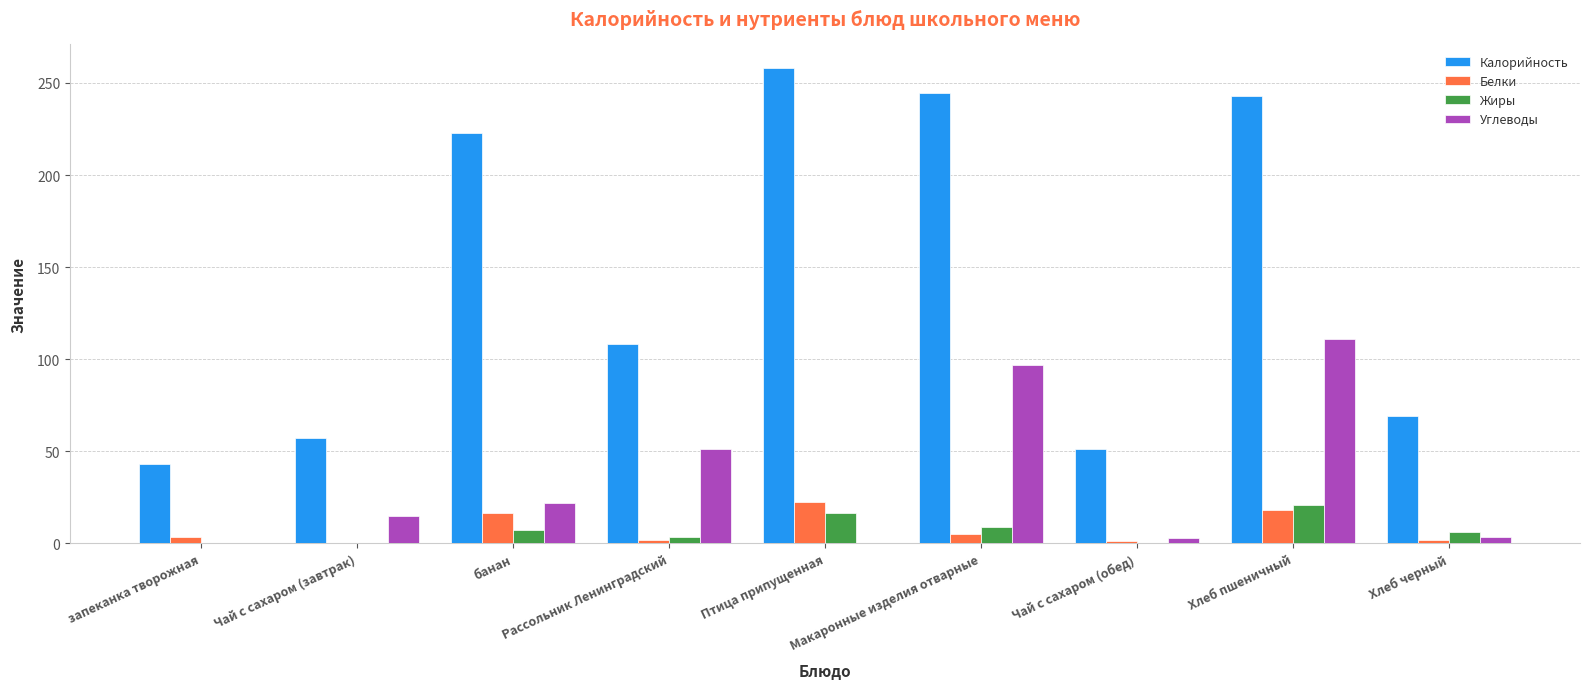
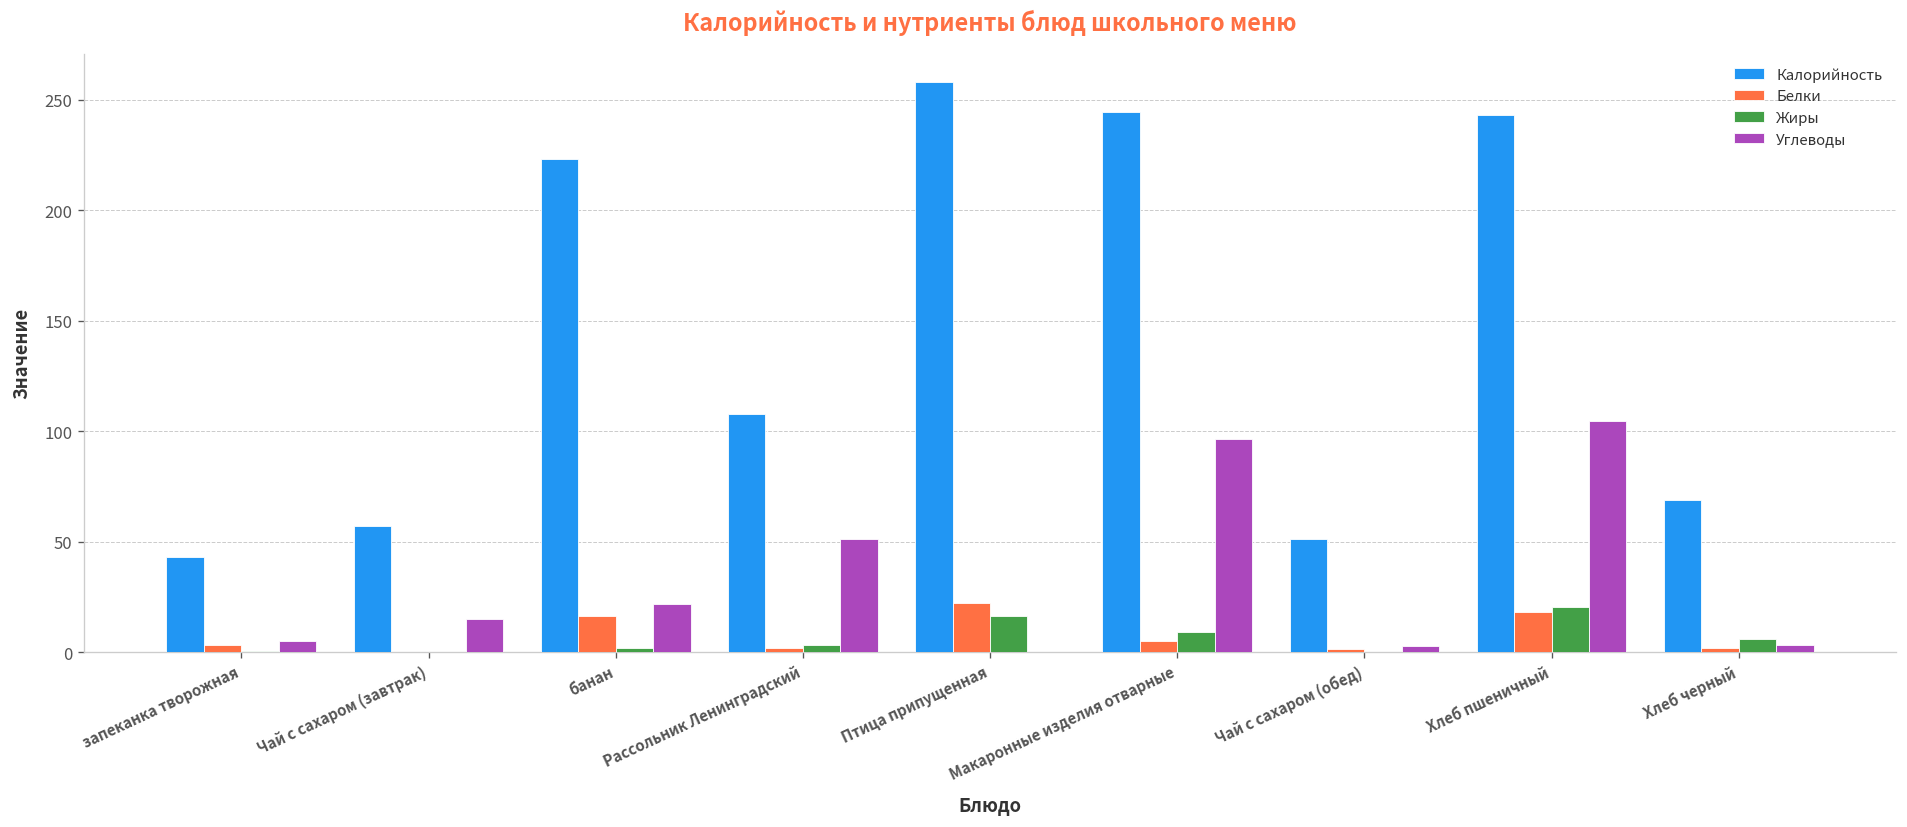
  {
    "Калорийность": {
      "запеканка творожная": 43,
      "Чай с сахаром (завтрак)": 57,
      "банан": 223,
      "Рассольник Ленинградский": 108,
      "Птица припущенная": 258,
      "Макаронные изделия отварные": 245,
      "Чай с сахаром (обед)": 51,
      "Хлеб пшеничный": 243,
      "Хлеб черный": 69
    },
    "Белки": {
      "запеканка творожная": 3,
      "банан": 16,
      "Рассольник Ленинградский": 2,
      "Птица припущенная": 22,
      "Макаронные изделия отварные": 5,
      "Чай с сахаром (обед)": 1,
      "Хлеб пшеничный": 18,
      "Хлеб черный": 2
    },
    "Жиры": {
      "Чай с сахаром (завтрак)": 0,
-     "банан": 7,
+     "банан": 2,
      "Рассольник Ленинградский": 3,
      "Птица припущенная": 17,
      "Макаронные изделия отварные": 9,
      "Хлеб пшеничный": 21,
      "Хлеб черный": 6
    },
    "Углеводы": {
-     "запеканка творожная": 0,
+     "запеканка творожная": 5,
      "Чай с сахаром (завтрак)": 15,
      "банан": 22,
      "Рассольник Ленинградский": 51,
      "Макаронные изделия отварные": 97,
      "Чай с сахаром (обед)": 3,
-     "Хлеб пшеничный": 111,
+     "Хлеб пшеничный": 105,
      "Хлеб черный": 3
    }
  }
